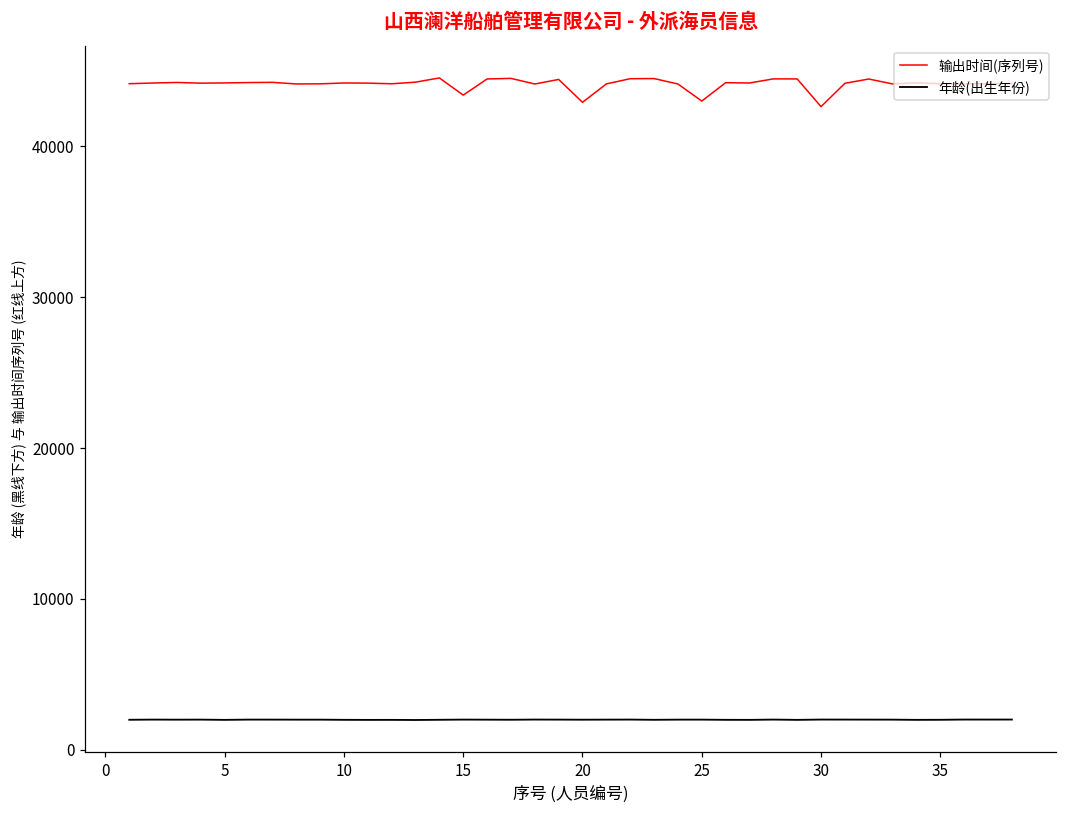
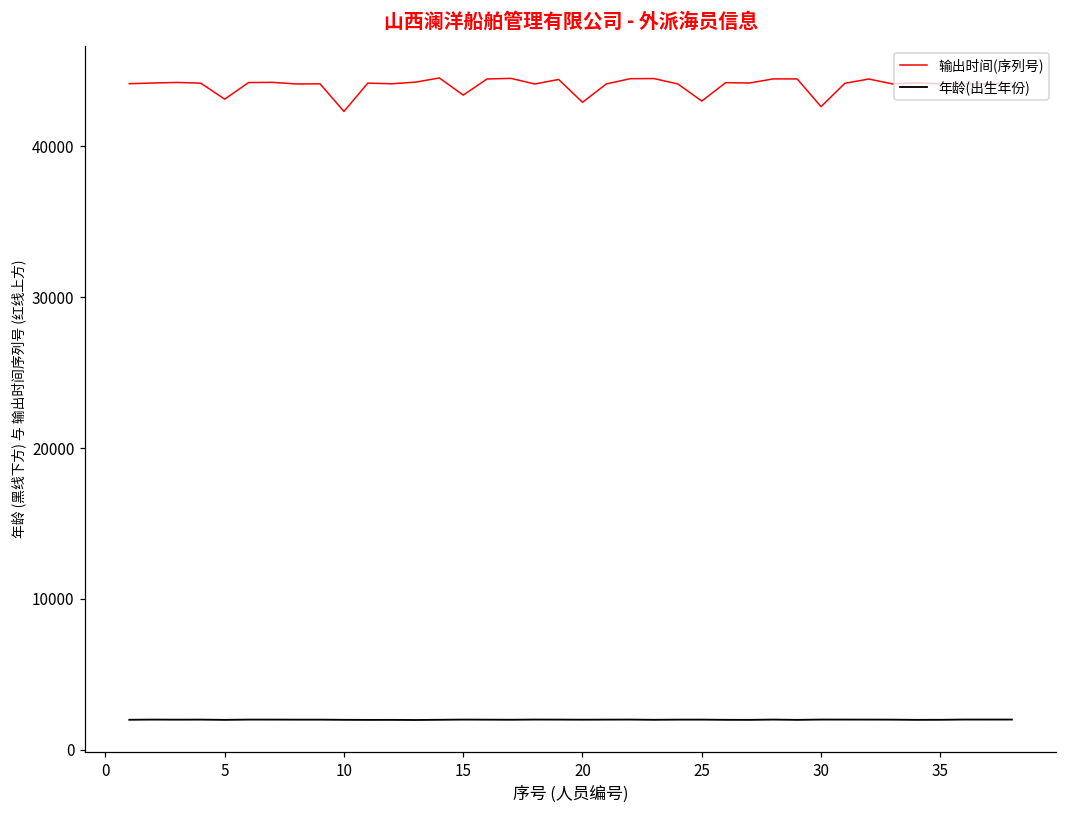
  {
    "输出时间(序列号)": {
-     "5": 44200,
-     "10": 44200,
+     "5": 43100,
+     "10": 42300,
      "15": 43400,
      "20": 42900,
      "25": 43000,
      "30": 42600
    },
    "年龄(出生年份)": {
      "5": 2000,
      "10": 2000,
      "15": 2000,
      "20": 2000,
      "25": 2000,
      "30": 2000,
      "35": 2000
    }
  }
